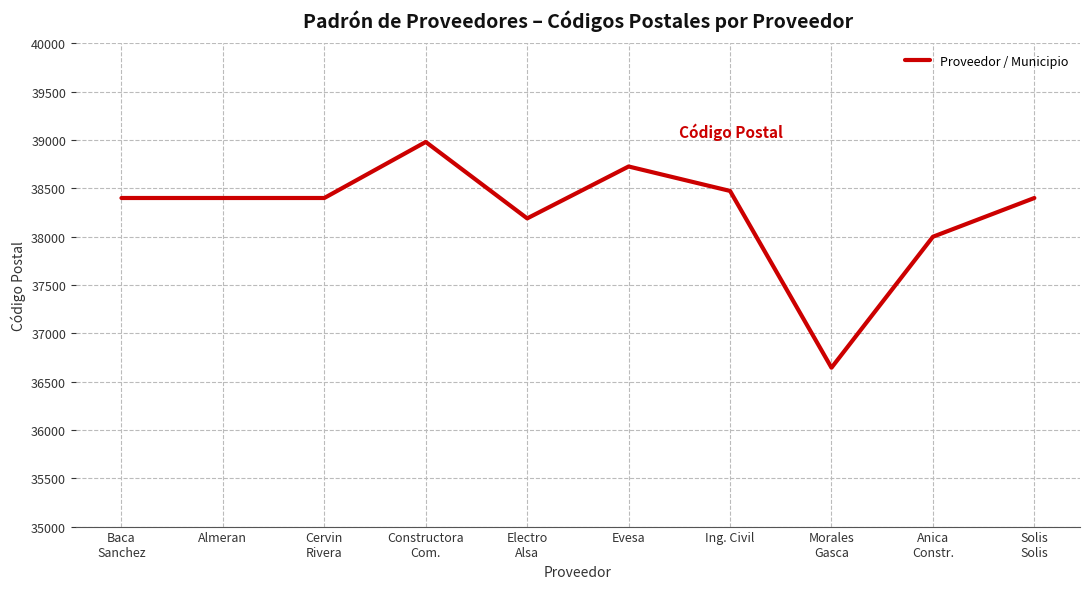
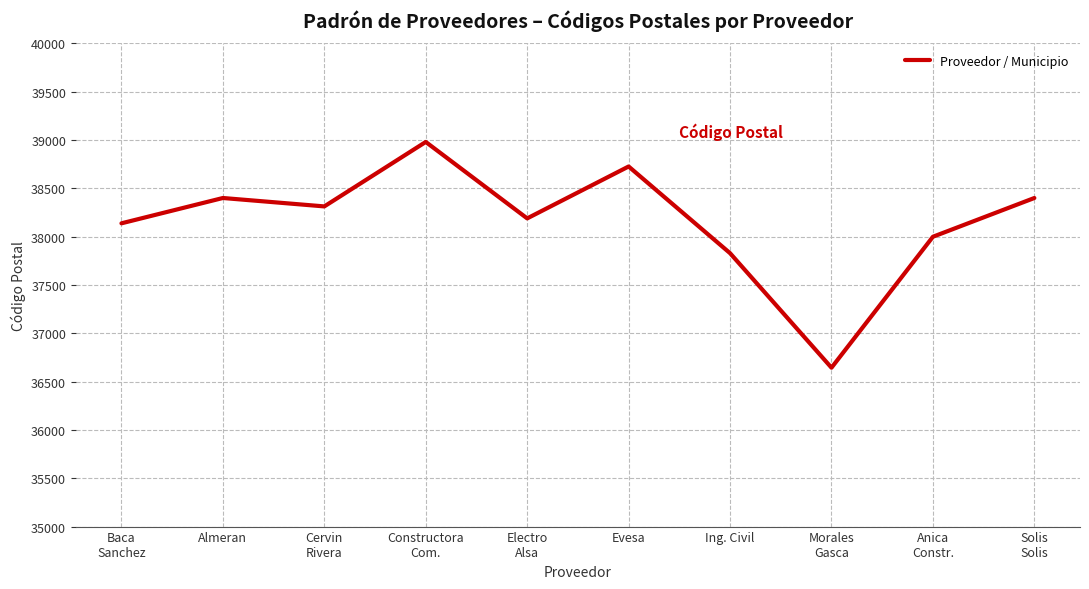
  {
-   "Baca Sanchez": 38400,
+   "Baca Sanchez": 38100,
    "Almeran": 38400,
-   "Cervin Rivera": 38400,
+   "Cervin Rivera": 38300,
    "Constructora Com.": 39000,
    "Electro Alsa": 38200,
    "Evesa": 38700,
-   "Ing. Civil": 38500,
+   "Ing. Civil": 37800,
    "Morales Gasca": 36600,
    "Anica Constr.": 38000,
    "Solis Solis": 38400
  }
